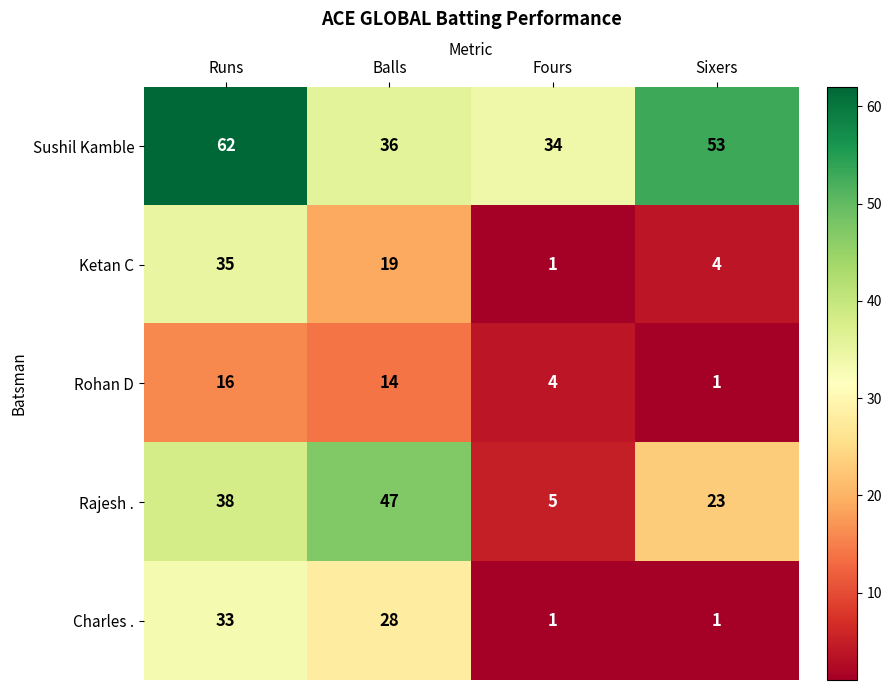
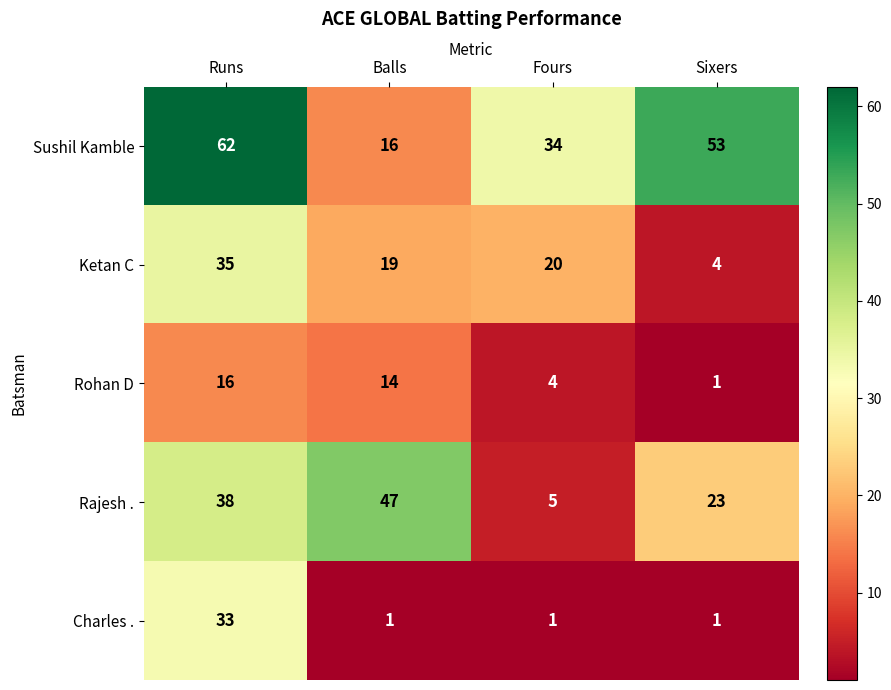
  {
    "Sushil Kamble": {
      "Runs": 62,
-     "Balls": 36,
+     "Balls": 16,
      "Fours": 34,
      "Sixers": 53
    },
    "Ketan C": {
      "Runs": 35,
      "Balls": 19,
-     "Fours": 1,
+     "Fours": 20,
      "Sixers": 4
    },
    "Rohan D": {
      "Runs": 16,
      "Balls": 14,
      "Fours": 4,
      "Sixers": 1
    },
    "Rajesh .": {
      "Runs": 38,
      "Balls": 47,
      "Fours": 5,
      "Sixers": 23
    },
    "Charles .": {
      "Runs": 33,
-     "Balls": 28,
+     "Balls": 1,
      "Fours": 1,
      "Sixers": 1
    }
  }
